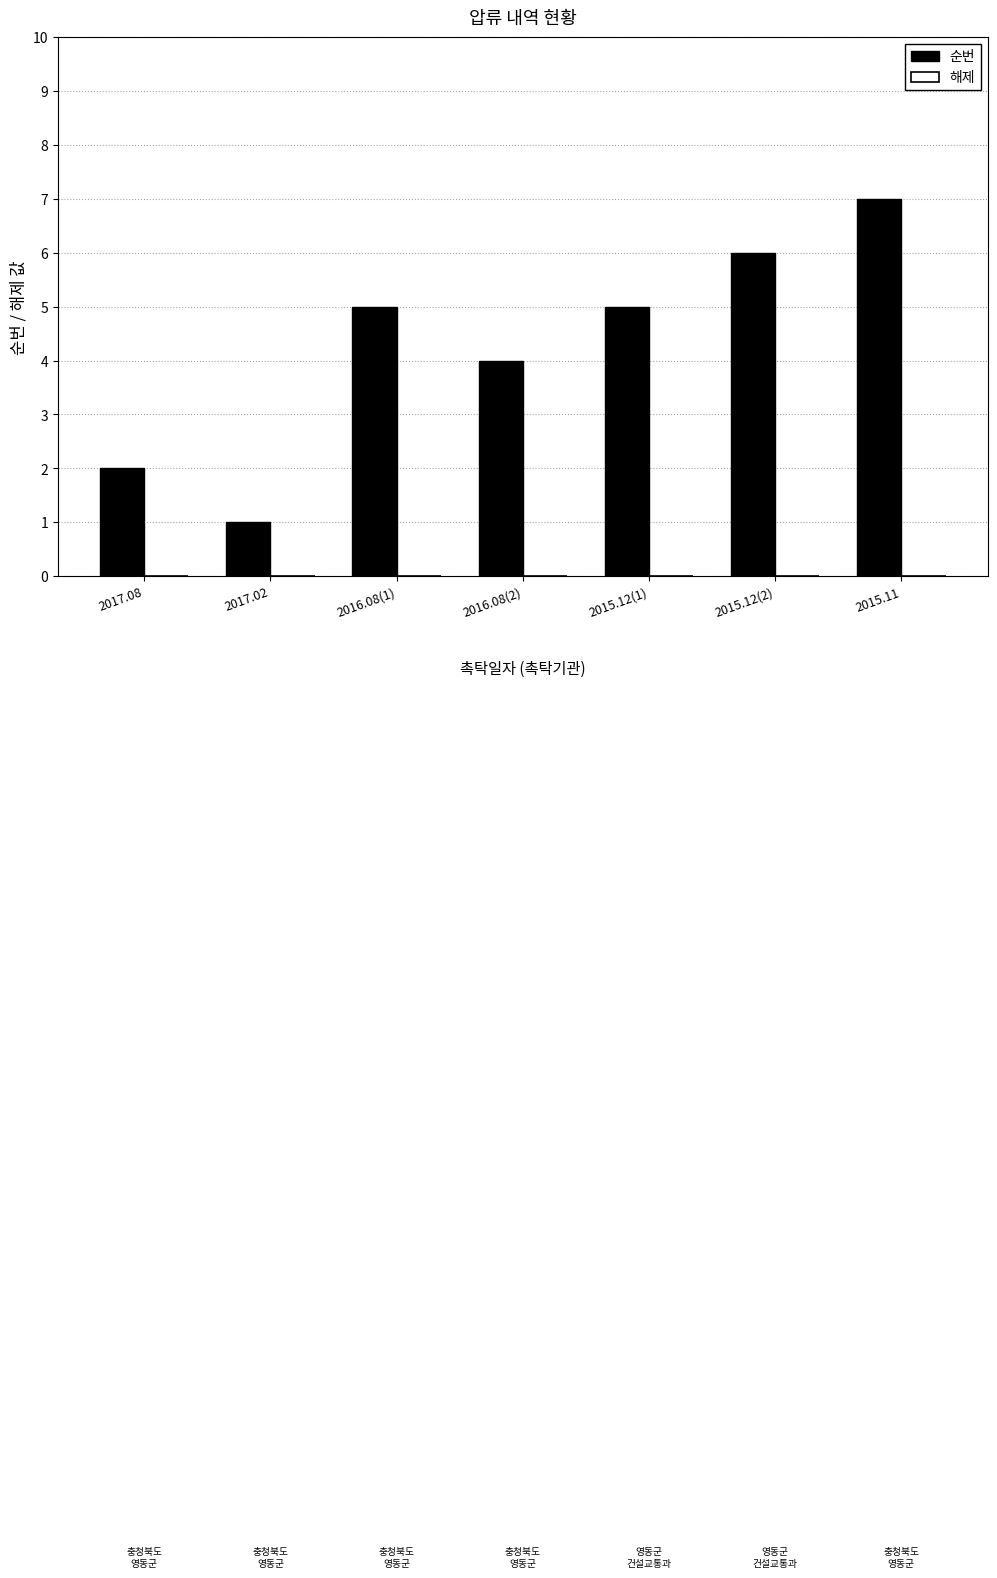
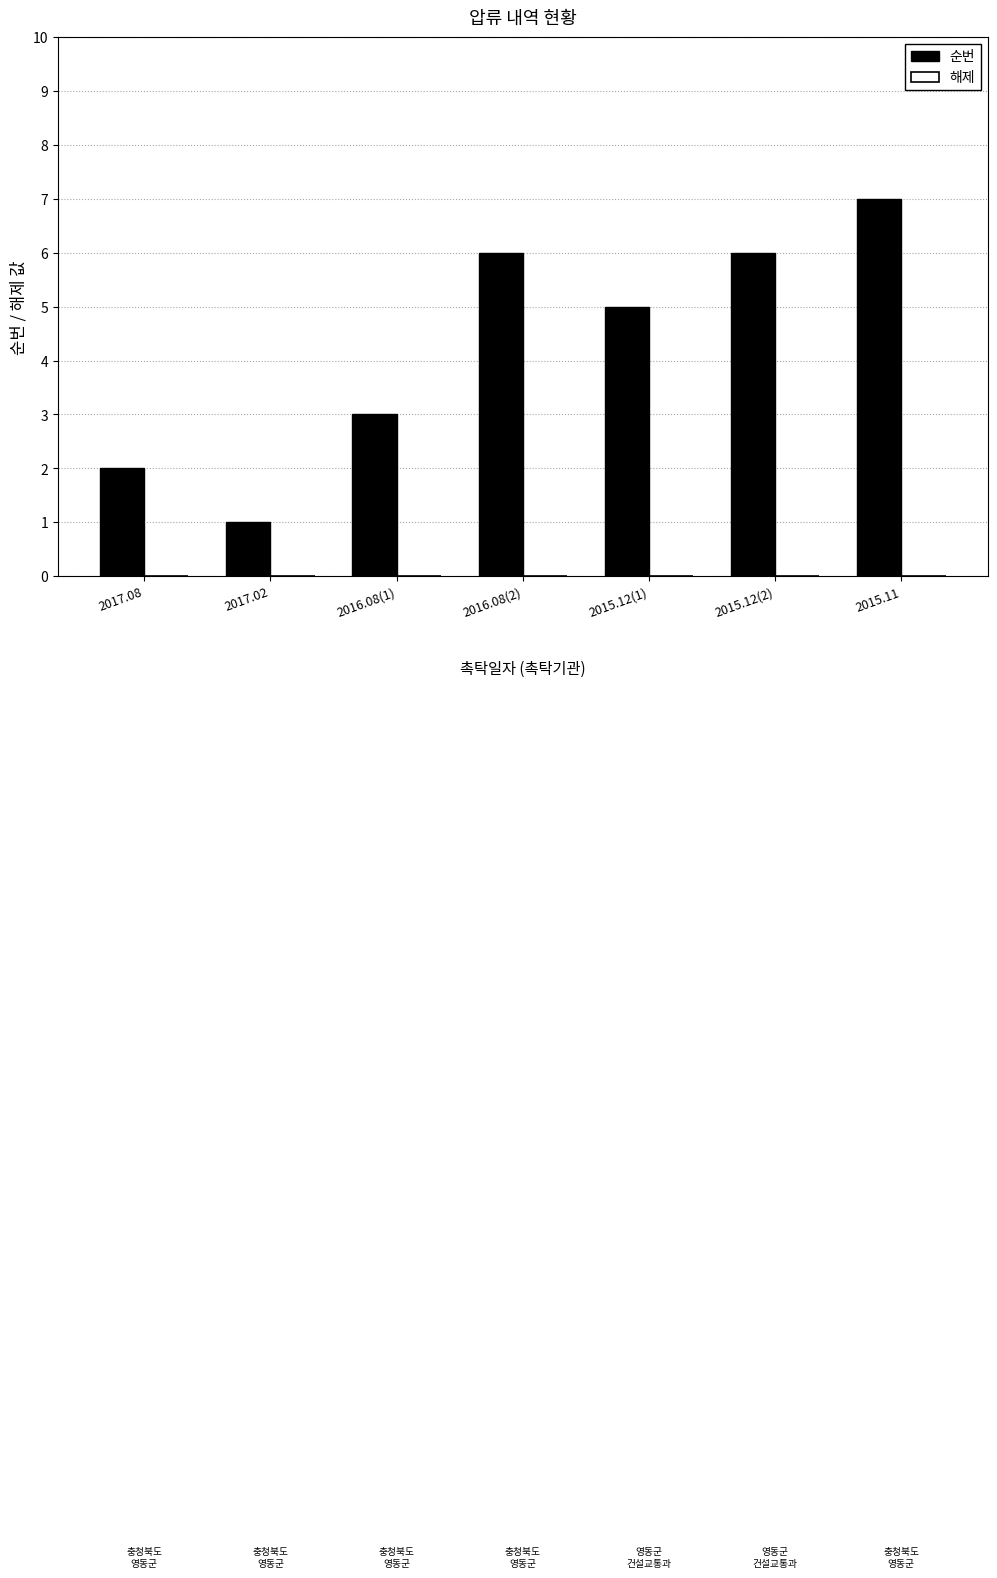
  {
    "순번": {
      "2017.08": 2,
      "2017.02": 1,
-     "2016.08(1)": 5,
-     "2016.08(2)": 4,
+     "2016.08(1)": 3,
+     "2016.08(2)": 6,
      "2015.12(1)": 5,
      "2015.12(2)": 6,
      "2015.11": 7
    },
    "해제": {
      "2017.08": 0,
      "2017.02": 0,
      "2016.08(1)": 0,
      "2016.08(2)": 0,
      "2015.12(1)": 0,
      "2015.12(2)": 0,
      "2015.11": 0
    }
  }
